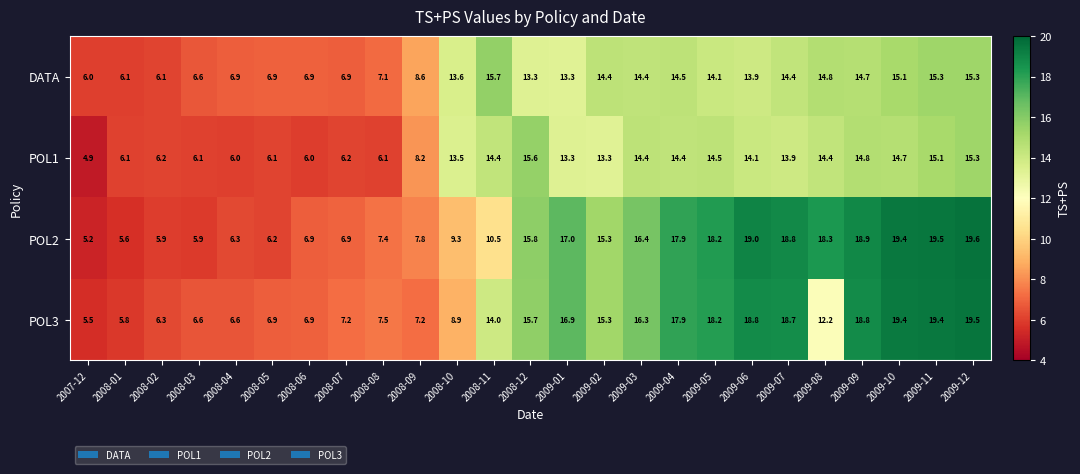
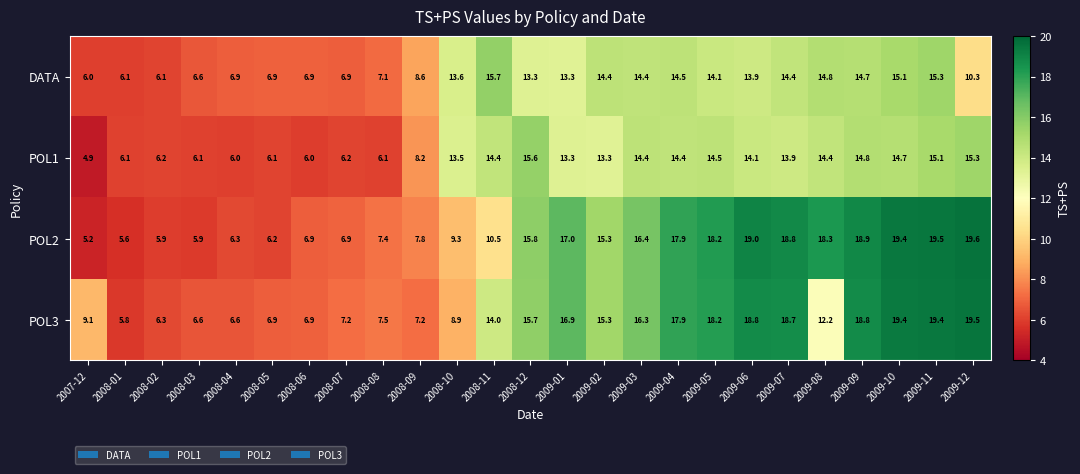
  {
    "DATA": {
      "2007-12": 6.0,
      "2008-01": 6.1,
      "2008-02": 6.1,
      "2008-03": 6.6,
      "2008-04": 6.9,
      "2008-05": 6.9,
      "2008-06": 6.9,
      "2008-07": 6.9,
      "2008-08": 7.1,
      "2008-09": 8.6,
      "2008-10": 13.6,
      "2008-11": 15.7,
      "2008-12": 13.3,
      "2009-01": 13.3,
      "2009-02": 14.4,
      "2009-03": 14.4,
      "2009-04": 14.5,
      "2009-05": 14.1,
      "2009-06": 13.9,
      "2009-07": 14.4,
      "2009-08": 14.8,
      "2009-09": 14.7,
      "2009-10": 15.1,
      "2009-11": 15.3,
-     "2009-12": 15.3
+     "2009-12": 10.3
    },
    "POL1": {
      "2007-12": 4.9,
      "2008-01": 6.1,
      "2008-02": 6.2,
      "2008-03": 6.1,
      "2008-04": 6.0,
      "2008-05": 6.1,
      "2008-06": 6.0,
      "2008-07": 6.2,
      "2008-08": 6.1,
      "2008-09": 8.2,
      "2008-10": 13.5,
      "2008-11": 14.4,
      "2008-12": 15.6,
      "2009-01": 13.3,
      "2009-02": 13.3,
      "2009-03": 14.4,
      "2009-04": 14.4,
      "2009-05": 14.5,
      "2009-06": 14.1,
      "2009-07": 13.9,
      "2009-08": 14.4,
      "2009-09": 14.8,
      "2009-10": 14.7,
      "2009-11": 15.1,
      "2009-12": 15.3
    },
    "POL2": {
      "2007-12": 5.2,
      "2008-01": 5.6,
      "2008-02": 5.9,
      "2008-03": 5.9,
      "2008-04": 6.3,
      "2008-05": 6.2,
      "2008-06": 6.9,
      "2008-07": 6.9,
      "2008-08": 7.4,
      "2008-09": 7.8,
      "2008-10": 9.3,
      "2008-11": 10.5,
      "2008-12": 15.8,
      "2009-01": 17.0,
      "2009-02": 15.3,
      "2009-03": 16.4,
      "2009-04": 17.9,
      "2009-05": 18.2,
      "2009-06": 19.0,
      "2009-07": 18.8,
      "2009-08": 18.3,
      "2009-09": 18.9,
      "2009-10": 19.4,
      "2009-11": 19.5,
      "2009-12": 19.6
    },
    "POL3": {
-     "2007-12": 5.5,
+     "2007-12": 9.1,
      "2008-01": 5.8,
      "2008-02": 6.3,
      "2008-03": 6.6,
      "2008-04": 6.6,
      "2008-05": 6.9,
      "2008-06": 6.9,
      "2008-07": 7.2,
      "2008-08": 7.5,
      "2008-09": 7.2,
      "2008-10": 8.9,
      "2008-11": 14.0,
      "2008-12": 15.7,
      "2009-01": 16.9,
      "2009-02": 15.3,
      "2009-03": 16.3,
      "2009-04": 17.9,
      "2009-05": 18.2,
      "2009-06": 18.8,
      "2009-07": 18.7,
      "2009-08": 12.2,
      "2009-09": 18.8,
      "2009-10": 19.4,
      "2009-11": 19.4,
      "2009-12": 19.5
    }
  }
